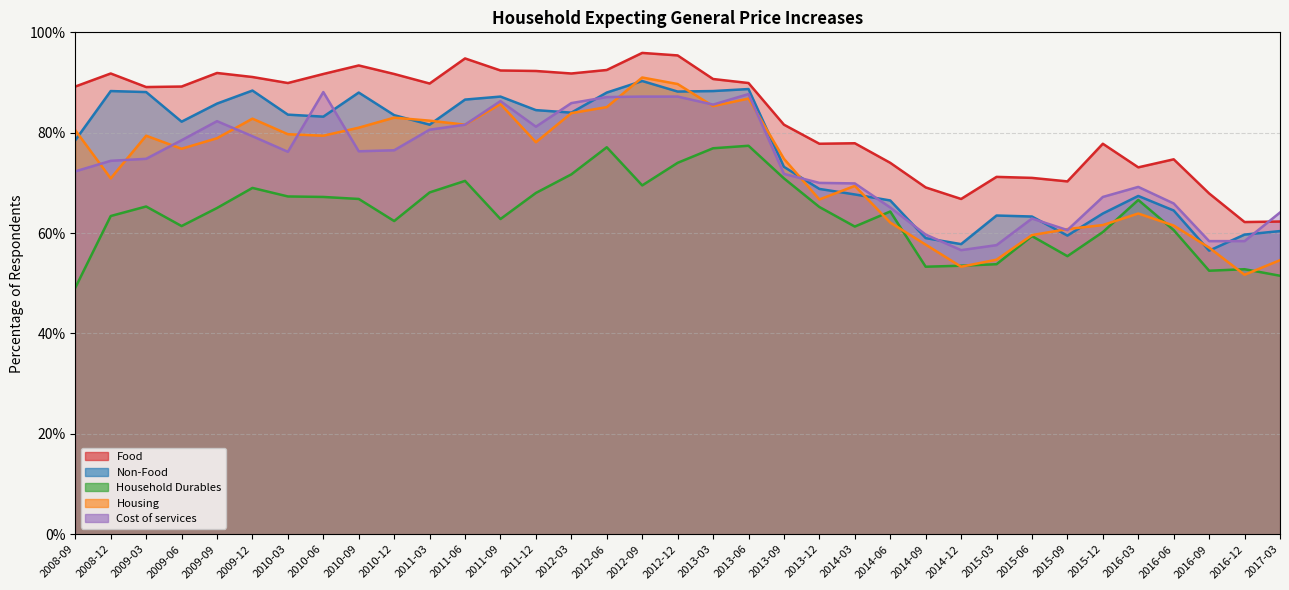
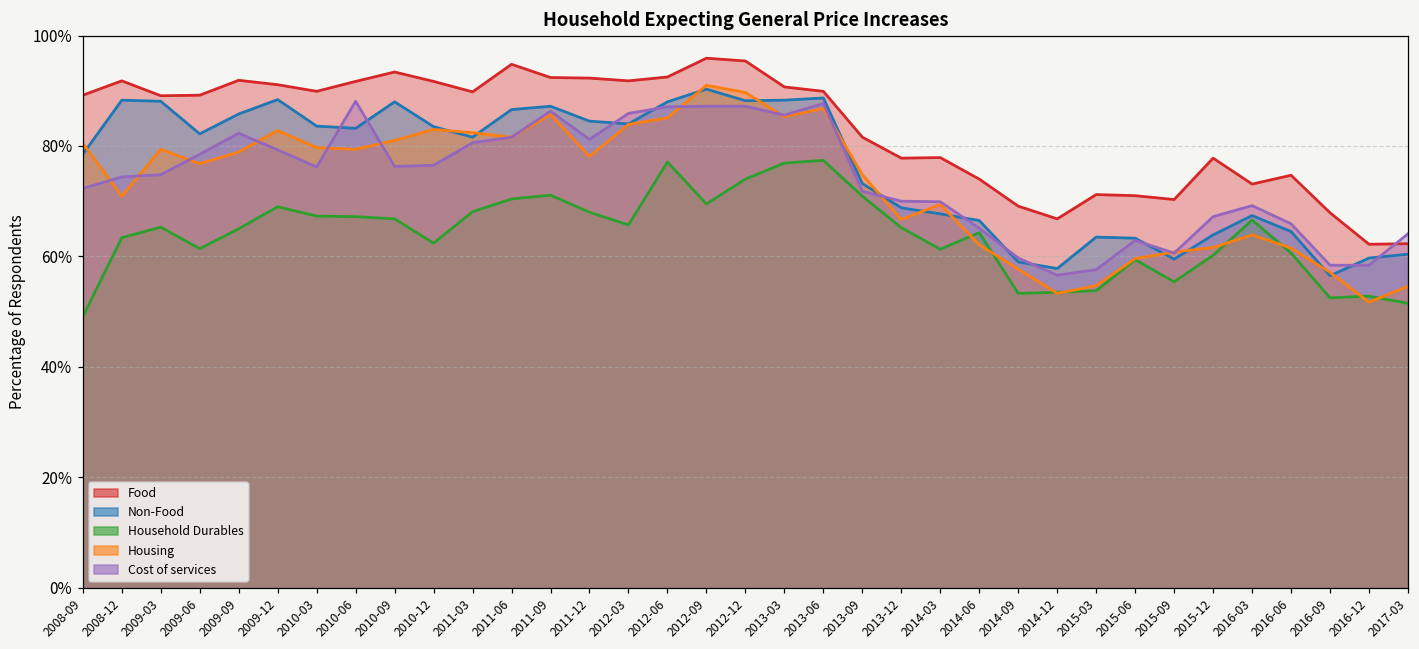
  {
    "Non-Food": {
      "2008-09": "79%",
      "2008-12": "88%",
      "2009-03": "88%",
      "2009-06": "82%",
      "2009-09": "86%",
      "2009-12": "88%",
      "2010-03": "84%",
      "2010-06": "83%",
      "2010-09": "88%",
      "2010-12": "84%",
      "2011-03": "82%",
      "2011-06": "87%",
      "2011-09": "87%",
      "2011-12": "85%",
      "2012-06": "88%",
      "2012-09": "90%",
      "2012-12": "88%",
      "2013-03": "88%",
      "2013-06": "89%",
      "2013-09": "73%",
      "2013-12": "69%",
      "2014-03": "68%",
      "2014-06": "67%",
      "2014-09": "59%",
      "2014-12": "58%",
      "2015-03": "64%",
      "2015-09": "60%",
      "2015-12": "64%",
      "2016-03": "67%",
      "2016-06": "65%",
      "2016-09": "57%",
      "2016-12": "60%",
      "2017-03": "60%"
    },
    "Household Durables": {
      "2008-09": "49%",
      "2008-12": "63%",
      "2009-03": "65%",
      "2009-06": "61%",
      "2009-09": "65%",
      "2009-12": "69%",
      "2010-03": "67%",
      "2010-06": "67%",
      "2010-09": "67%",
      "2010-12": "62%",
      "2011-03": "68%",
      "2011-06": "70%",
-     "2011-09": "63%",
+     "2011-09": "71%",
      "2011-12": "68%",
-     "2012-03": "72%",
+     "2012-03": "66%",
      "2012-06": "77%",
      "2012-09": "70%",
      "2012-12": "74%",
      "2013-03": "77%",
      "2013-06": "77%",
      "2013-09": "71%",
      "2013-12": "65%",
      "2014-03": "61%",
      "2014-06": "64%",
      "2014-09": "53%",
      "2015-03": "54%",
      "2015-09": "55%",
      "2015-12": "60%",
      "2016-03": "67%",
      "2016-06": "61%",
      "2016-09": "53%",
      "2016-12": "53%",
      "2017-03": "52%"
    },
    "Cost of services": {
      "2008-09": "72%",
      "2008-12": "74%",
      "2009-03": "75%",
      "2009-06": "79%",
      "2009-09": "82%",
      "2009-12": "79%",
      "2010-03": "76%",
      "2010-06": "88%",
      "2010-09": "76%",
      "2010-12": "77%",
      "2011-03": "81%",
      "2011-09": "86%",
      "2011-12": "81%",
      "2012-03": "86%",
      "2012-06": "87%",
      "2012-09": "87%",
      "2012-12": "87%",
      "2013-06": "88%",
      "2013-09": "72%",
      "2013-12": "70%",
      "2014-06": "65%",
      "2014-09": "60%",
      "2014-12": "57%",
      "2015-03": "58%",
      "2015-12": "67%",
      "2016-03": "69%",
      "2016-06": "66%",
      "2016-09": "58%",
      "2016-12": "58%",
      "2017-03": "64%"
    }
  }
